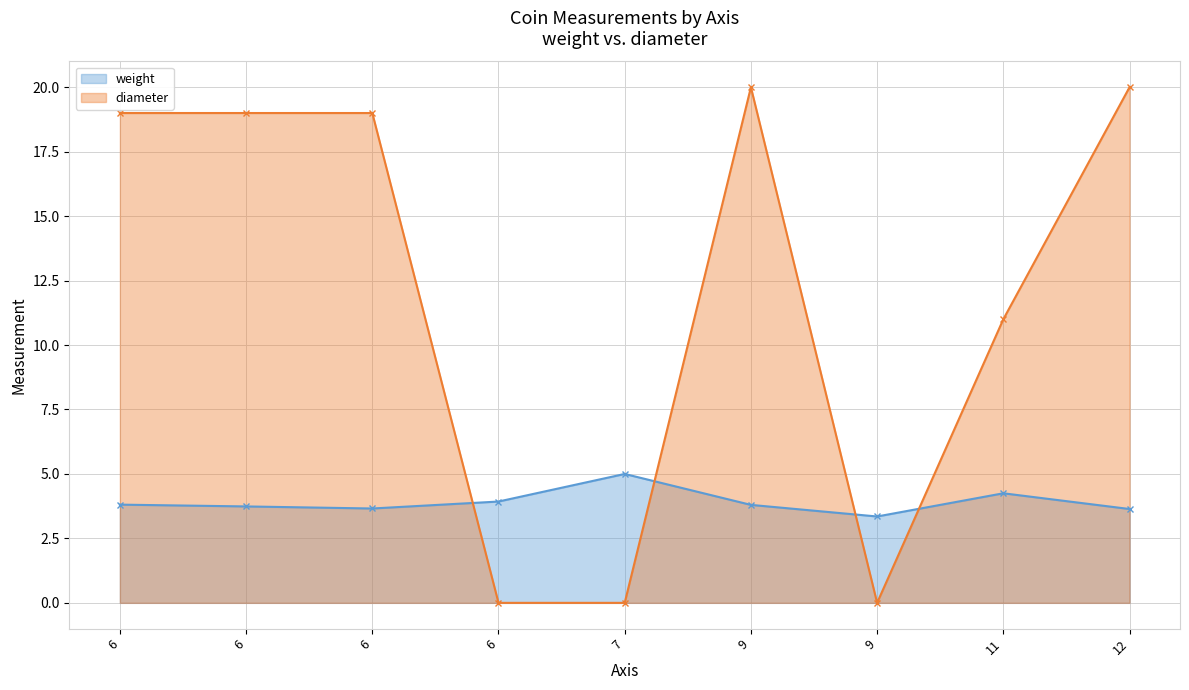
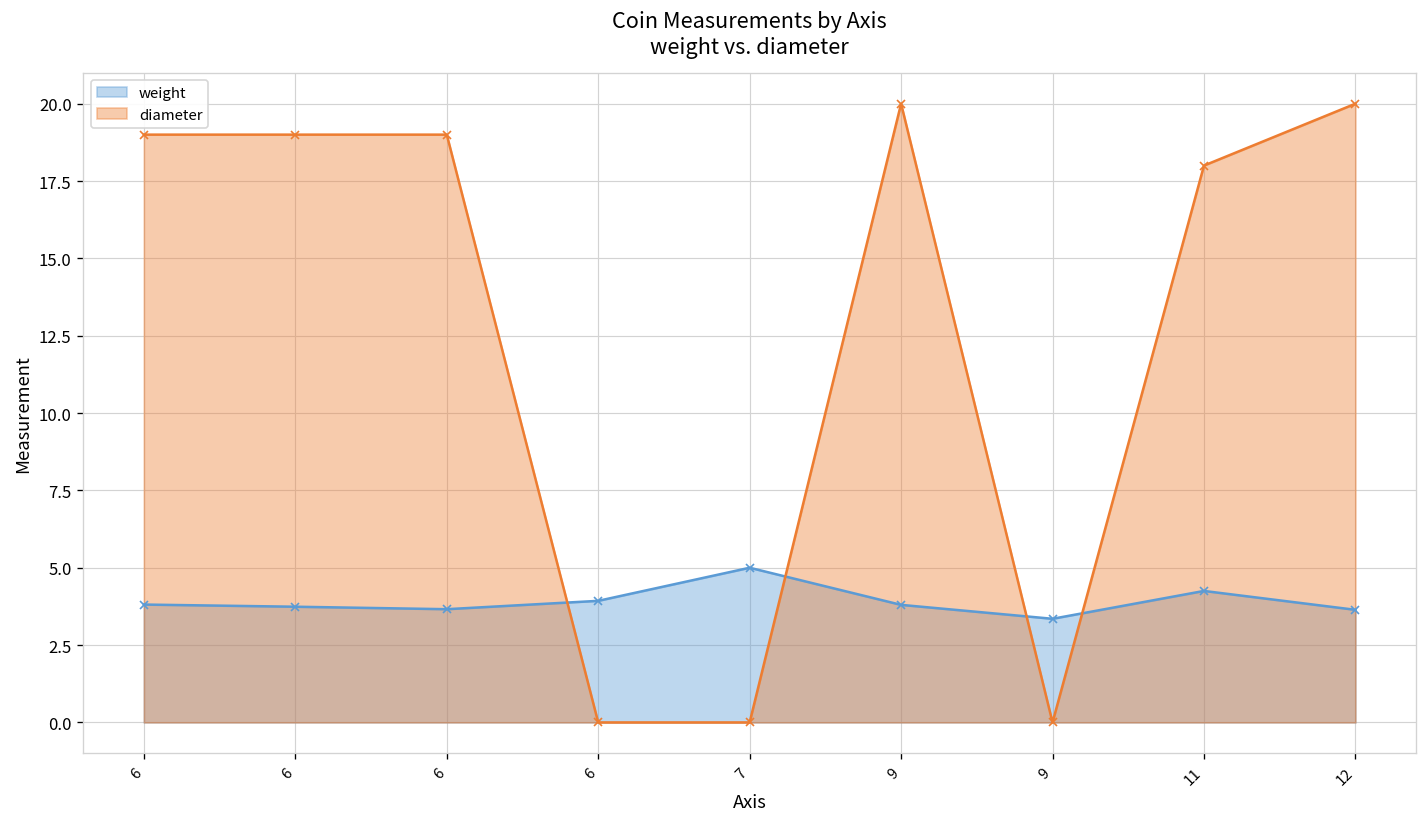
  {
    "weight": {
      "7": 5,
      "11": 4.3,
      "12": 3.6
    },
    "diameter": {
      "7": 0,
-     "11": 11,
+     "11": 18,
      "12": 20
    }
  }
